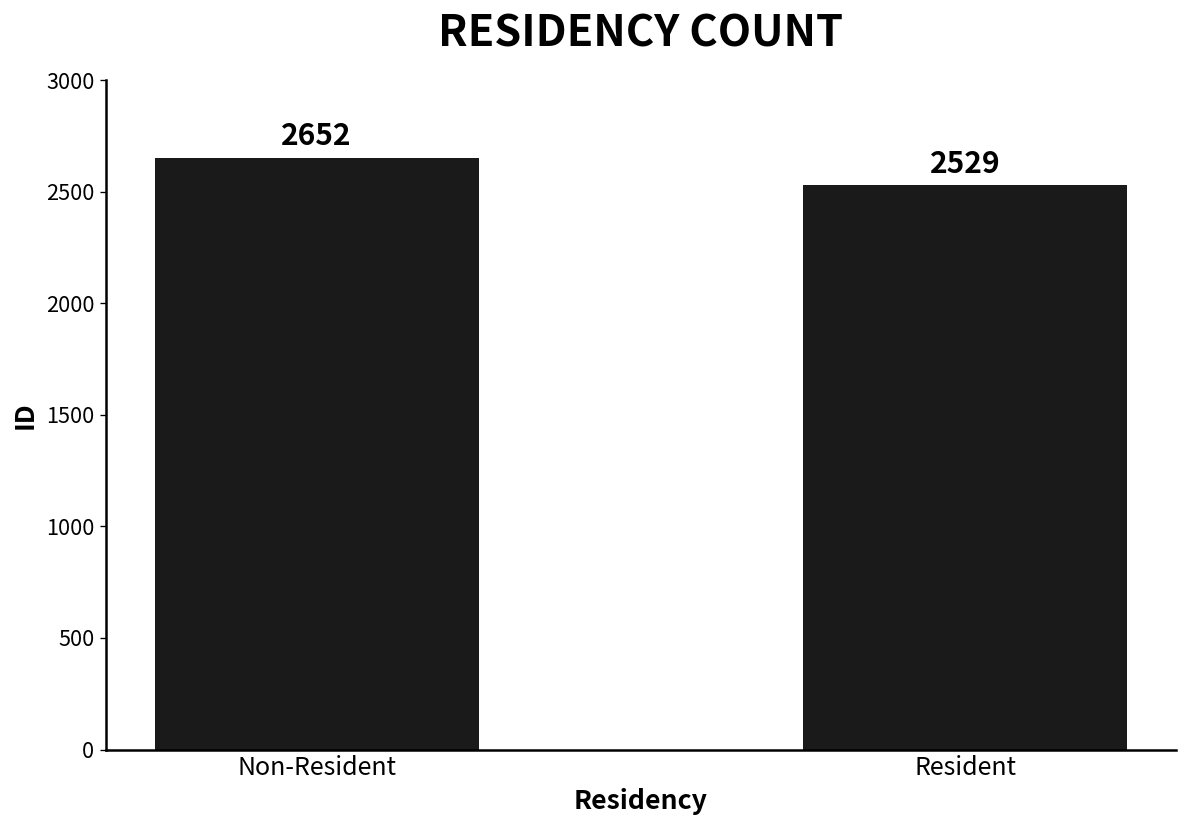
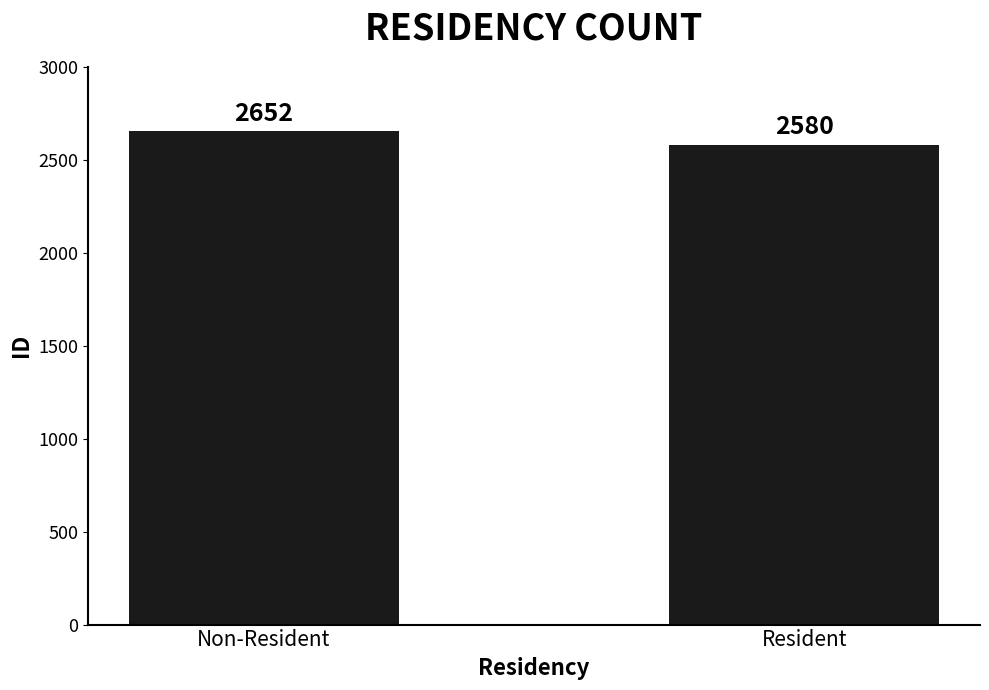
  {
    "Non-Resident": 2652,
-   "Resident": 2529
+   "Resident": 2580
  }
